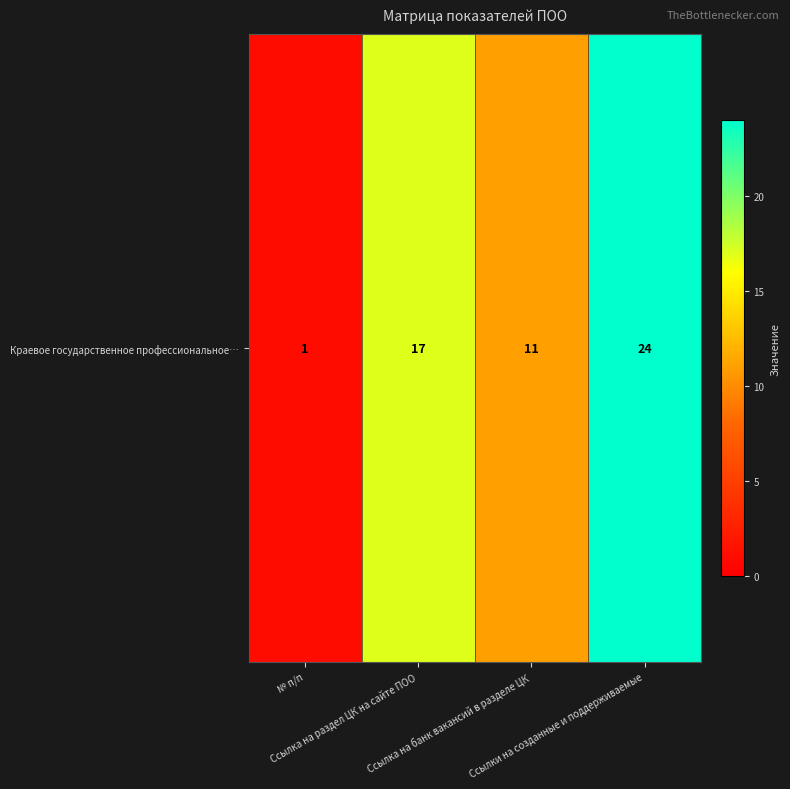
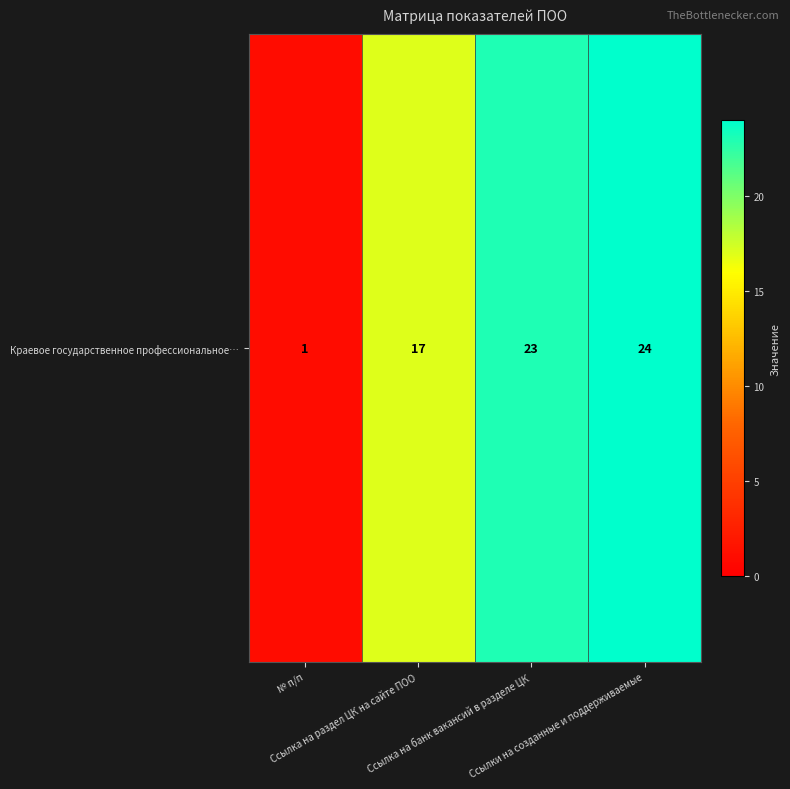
  {
    "Краевое государственное профессиональное…": {
      "№ п/п": 1,
      "Ссылка на раздел ЦК на сайте ПОО": 17,
-     "Ссылка на банк вакансий в разделе ЦК": 11,
+     "Ссылка на банк вакансий в разделе ЦК": 23,
      "Ссылки на созданные и поддерживаемые": 24
    }
  }
